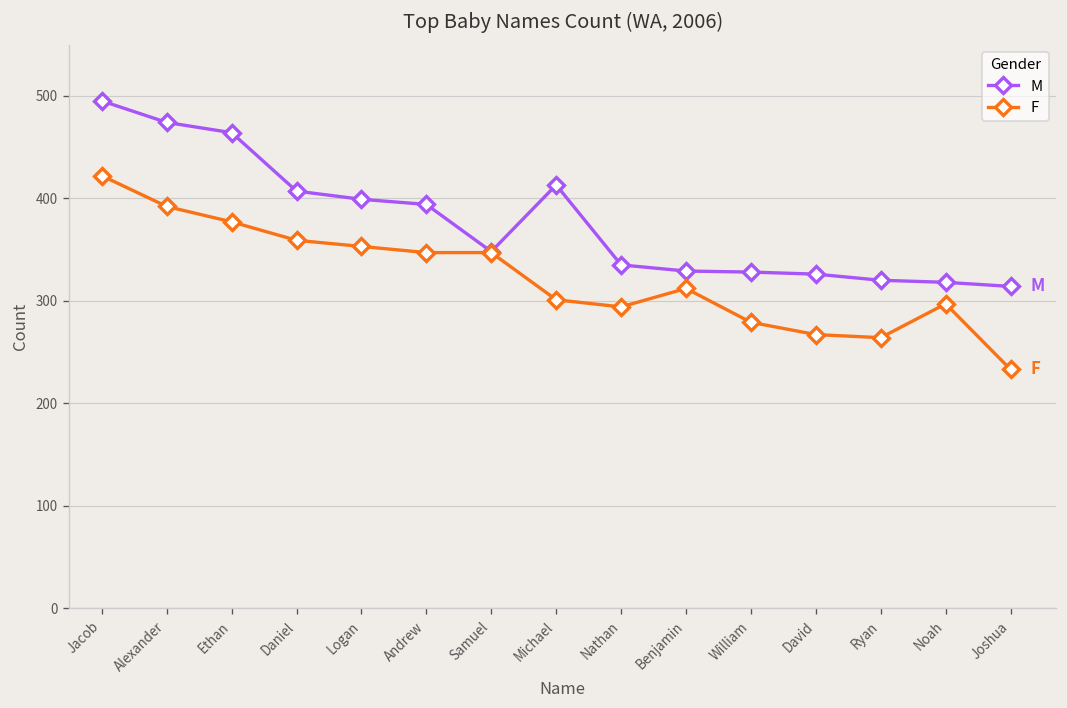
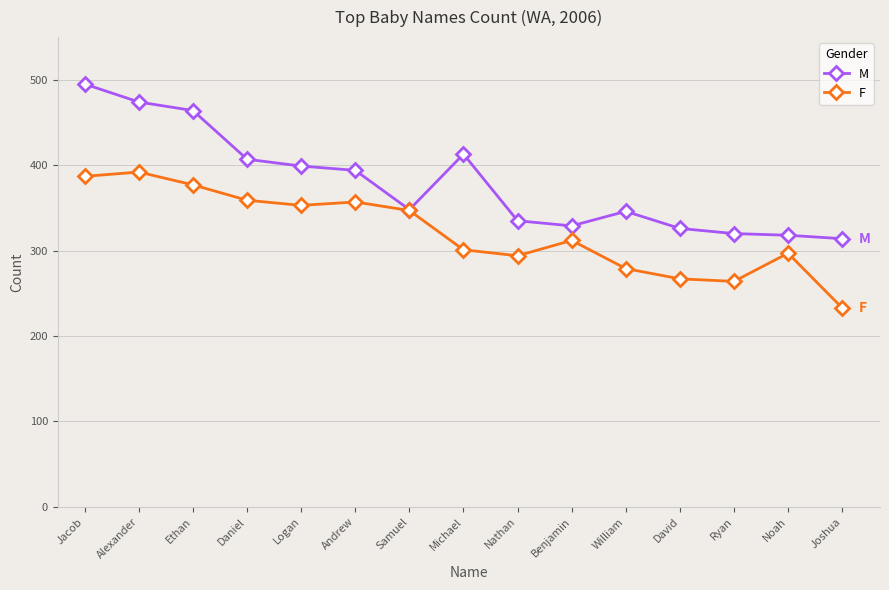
  {
    "M": {
      "Jacob": 500,
      "Alexander": 470,
      "Ethan": 460,
      "Daniel": 410,
      "Logan": 400,
      "Andrew": 390,
      "Michael": 410,
      "Nathan": 340,
      "Benjamin": 330,
-     "William": 330,
+     "William": 350,
      "David": 330,
      "Ryan": 320,
      "Noah": 320,
      "Joshua": 310
    },
    "F": {
-     "Jacob": 420,
+     "Jacob": 390,
      "Alexander": 390,
      "Ethan": 380,
      "Daniel": 360,
      "Logan": 350,
-     "Andrew": 350,
+     "Andrew": 360,
      "Michael": 300,
      "Nathan": 290,
      "Benjamin": 310,
      "William": 280,
      "David": 270,
      "Ryan": 260,
      "Noah": 300,
      "Joshua": 230
    }
  }
